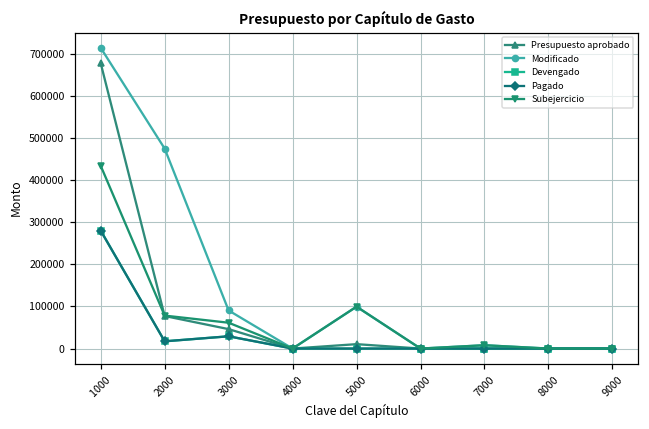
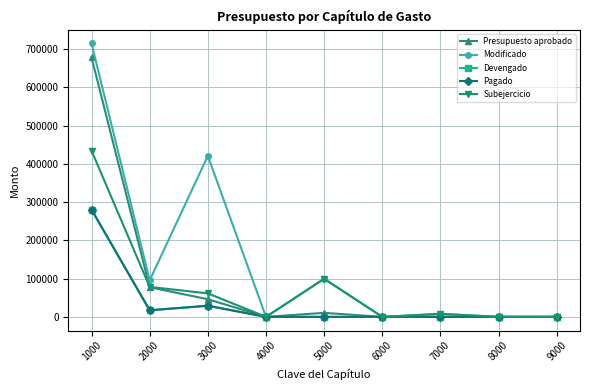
  {
    "Modificado": {
      "1000": 710000,
-     "2000": 480000,
-     "3000": 90000
+     "2000": 100000,
+     "3000": 420000
    }
  }
